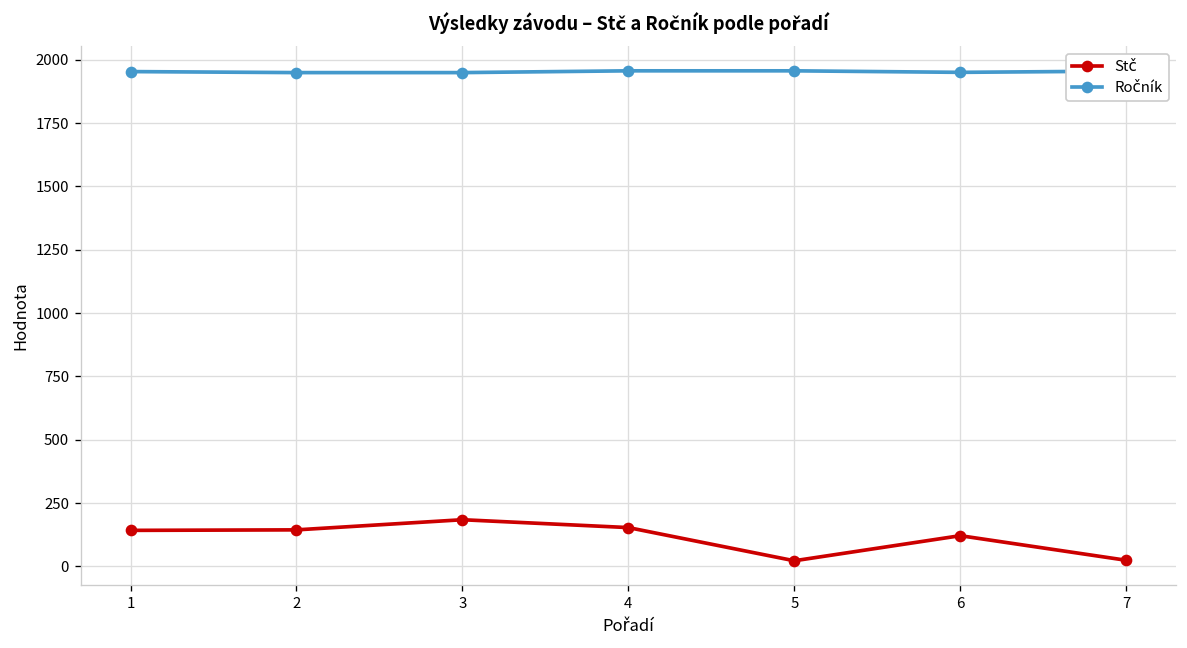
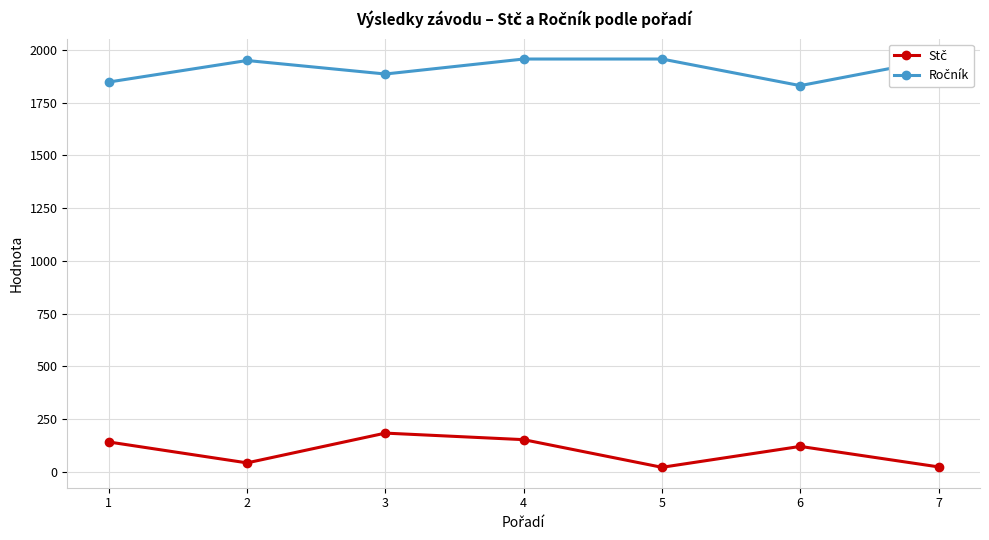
  {
    "Stč": {
      "1": 140,
-     "2": 140,
+     "2": 40,
      "3": 180,
      "4": 150,
      "5": 20,
      "6": 120,
      "7": 20
    },
    "Ročník": {
-     "1": 1950,
+     "1": 1850,
      "2": 1950,
-     "3": 1950,
+     "3": 1890,
      "4": 1960,
      "5": 1960,
-     "6": 1950
+     "6": 1830
    }
  }
